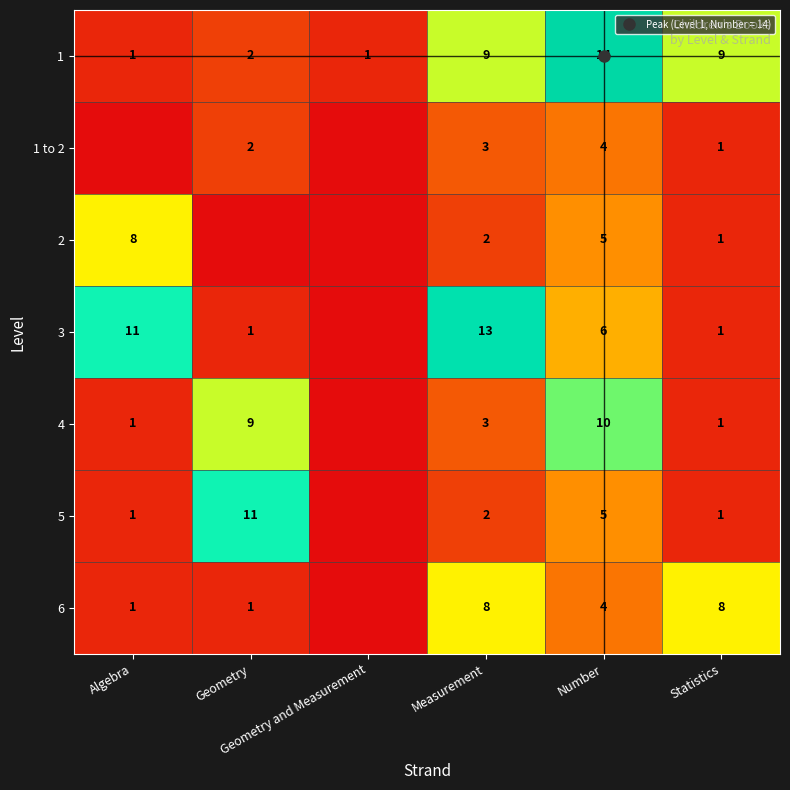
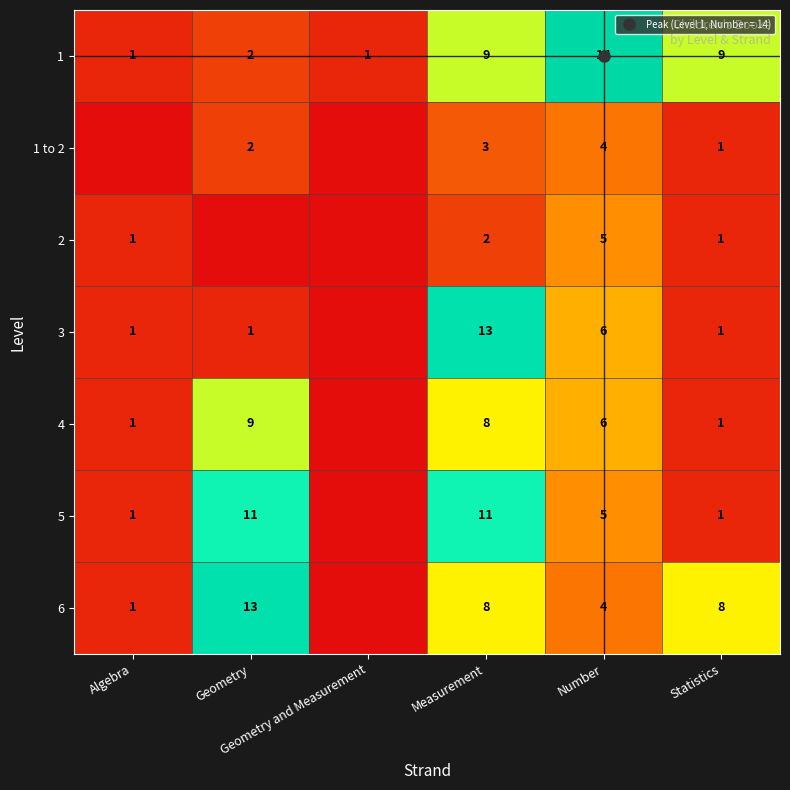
  {
    "1": {
      "Algebra": 1,
      "Geometry": 2,
      "Geometry and Measurement": 1,
      "Measurement": 9,
      "Statistics": 9
    },
    "1 to 2": {
      "Geometry": 2,
      "Measurement": 3,
      "Number": 4,
      "Statistics": 1
    },
    "2": {
-     "Algebra": 8,
+     "Algebra": 1,
      "Measurement": 2,
      "Number": 5,
      "Statistics": 1
    },
    "3": {
-     "Algebra": 11,
+     "Algebra": 1,
      "Geometry": 1,
      "Measurement": 13,
      "Number": 6,
      "Statistics": 1
    },
    "4": {
      "Algebra": 1,
      "Geometry": 9,
-     "Measurement": 3,
-     "Number": 10,
+     "Measurement": 8,
+     "Number": 6,
      "Statistics": 1
    },
    "5": {
      "Algebra": 1,
      "Geometry": 11,
-     "Measurement": 2,
+     "Measurement": 11,
      "Number": 5,
      "Statistics": 1
    },
    "6": {
      "Algebra": 1,
-     "Geometry": 1,
+     "Geometry": 13,
      "Measurement": 8,
      "Number": 4,
      "Statistics": 8
    }
  }
